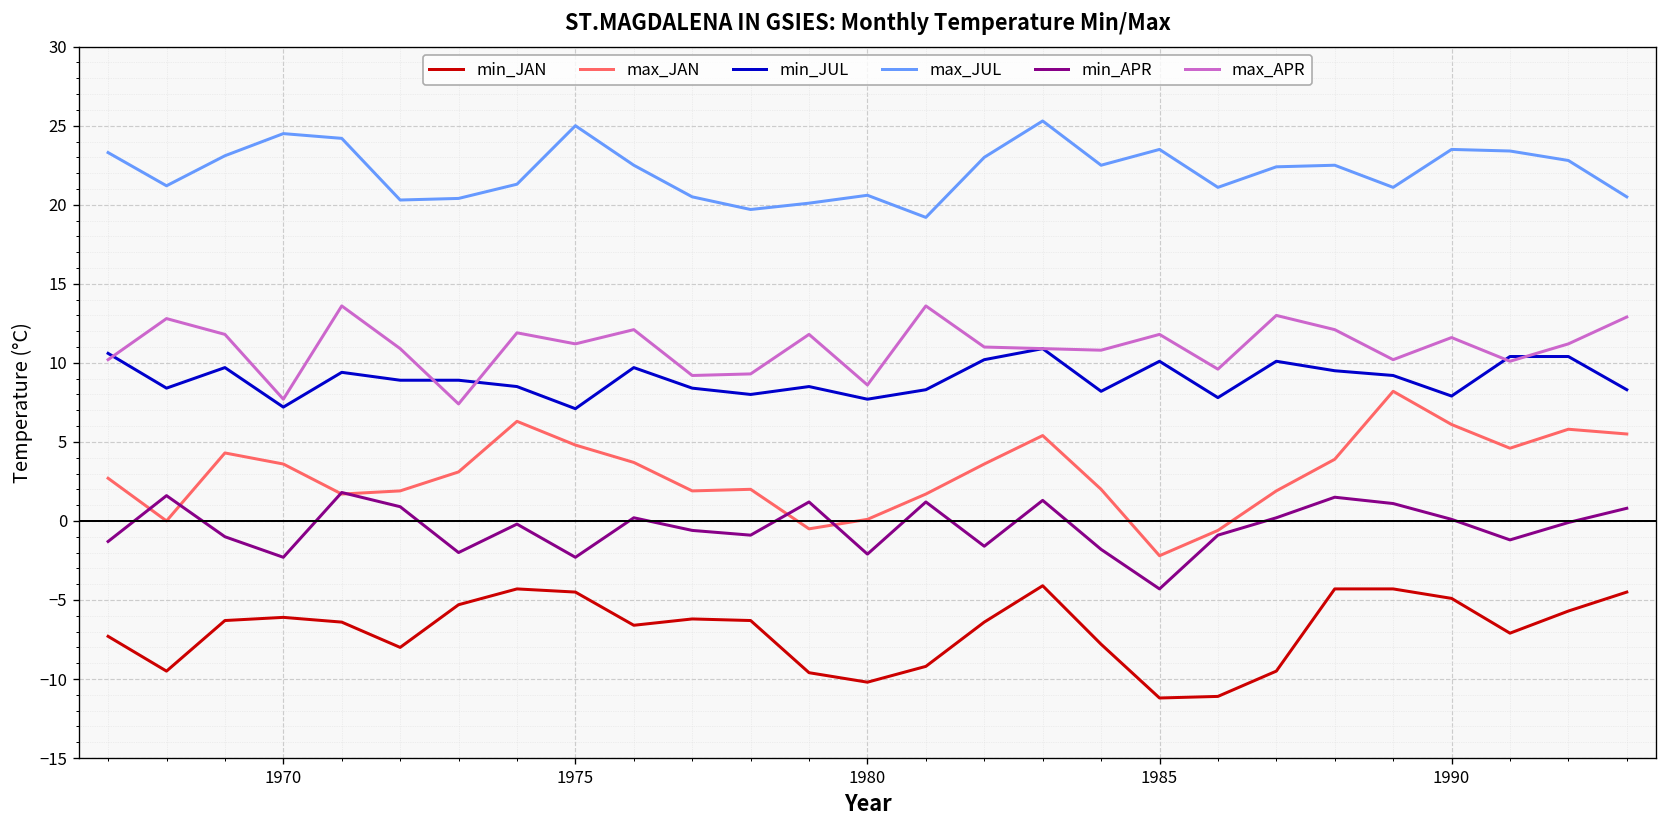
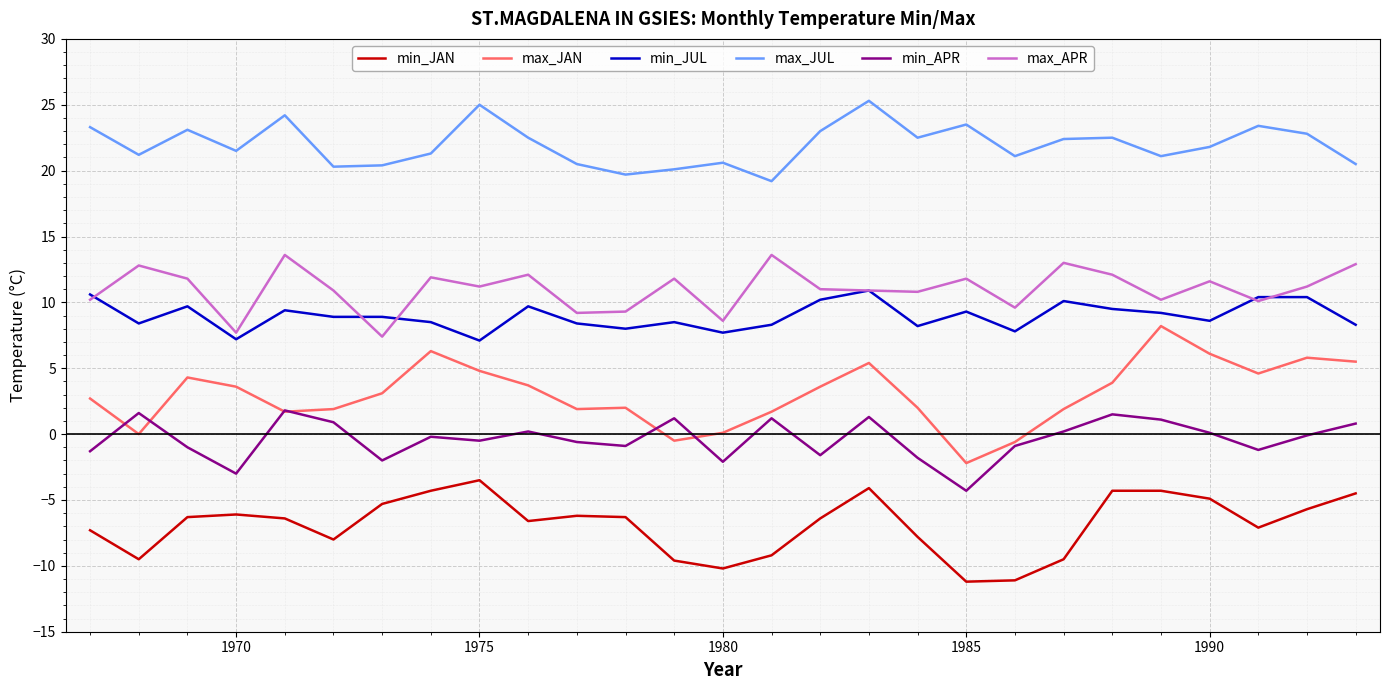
  {
    "min_JAN": {
      "1970": -6.1,
-     "1975": -4.5,
+     "1975": -3.5,
      "1980": -10.2,
      "1985": -11.2,
      "1990": -4.9
    },
    "max_JAN": {
      "1970": 3.6,
      "1975": 4.8,
      "1980": 0.1,
      "1985": -2.2,
      "1990": 6.1
    },
    "min_JUL": {
      "1970": 7.2,
      "1975": 7.1,
      "1980": 7.7,
-     "1985": 10.1,
-     "1990": 7.9
+     "1985": 9.3,
+     "1990": 8.6
    },
    "max_JUL": {
-     "1970": 24.5,
+     "1970": 21.5,
      "1975": 25.0,
      "1980": 20.6,
      "1985": 23.5,
-     "1990": 23.5
+     "1990": 21.8
    },
    "min_APR": {
-     "1970": -2.3,
-     "1975": -2.3,
+     "1970": -3.0,
+     "1975": -0.5,
      "1980": -2.1,
      "1985": -4.3,
      "1990": 0.1
    },
    "max_APR": {
      "1970": 7.7,
      "1975": 11.2,
      "1980": 8.6,
      "1985": 11.8,
      "1990": 11.6
    }
  }
